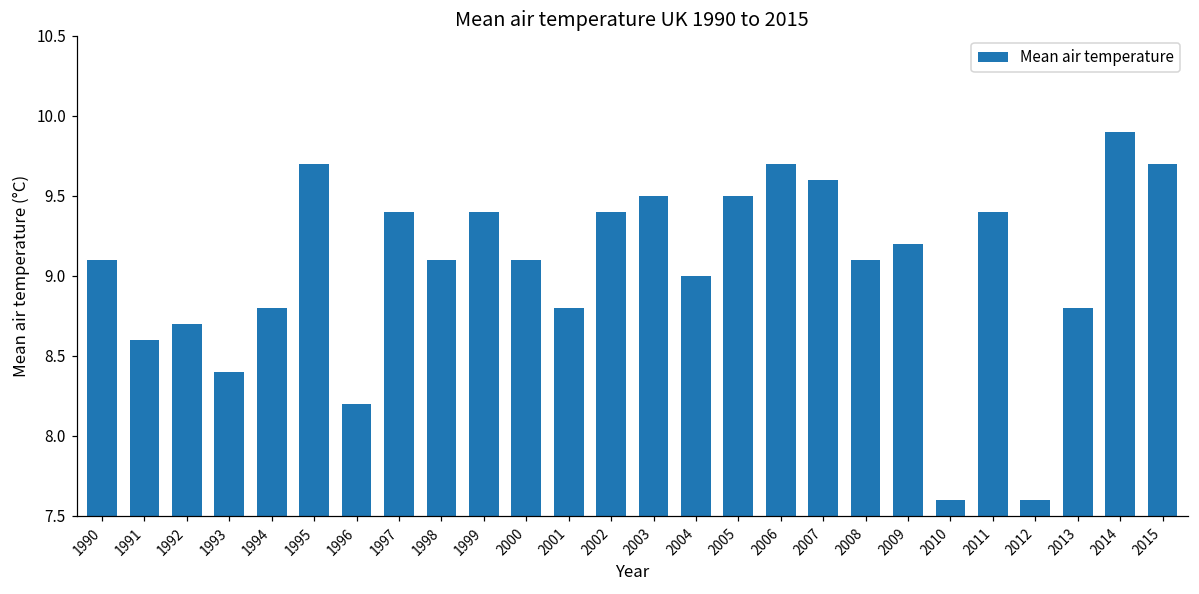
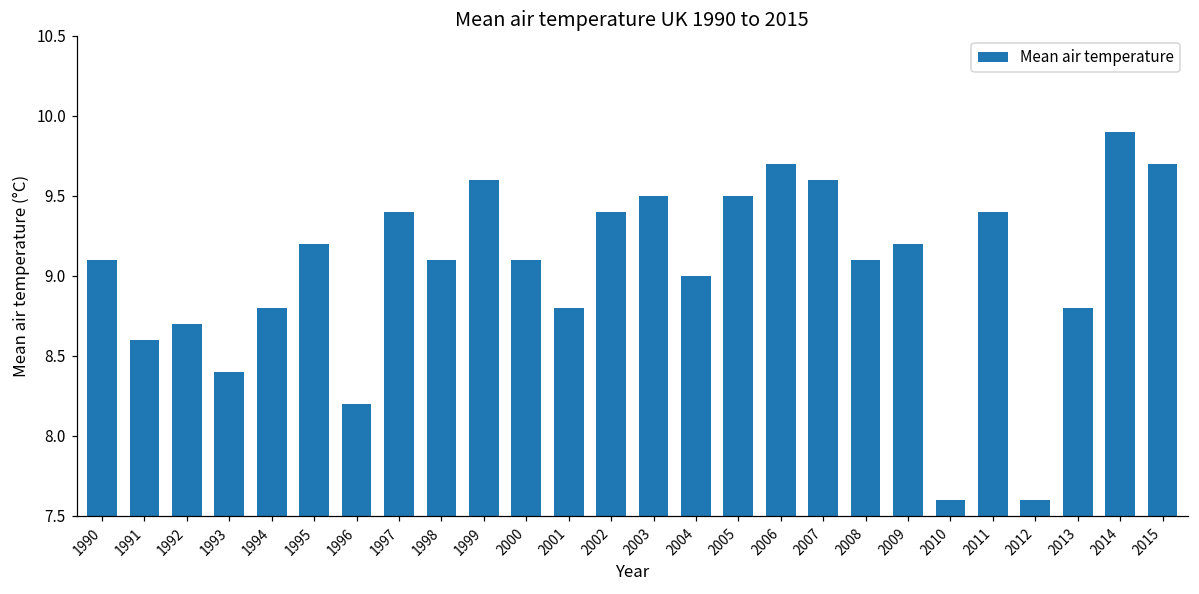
  {
    "1990": 9.1,
    "1991": 8.6,
    "1992": 8.7,
    "1993": 8.4,
    "1994": 8.8,
-   "1995": 9.7,
+   "1995": 9.2,
    "1996": 8.2,
    "1997": 9.4,
    "1998": 9.1,
-   "1999": 9.4,
+   "1999": 9.6,
    "2000": 9.1,
    "2001": 8.8,
    "2002": 9.4,
    "2003": 9.5,
    "2004": 9.0,
    "2005": 9.5,
    "2006": 9.7,
    "2007": 9.6,
    "2008": 9.1,
    "2009": 9.2,
    "2010": 7.6,
    "2011": 9.4,
    "2012": 7.6,
    "2013": 8.8,
    "2014": 9.9,
    "2015": 9.7
  }
